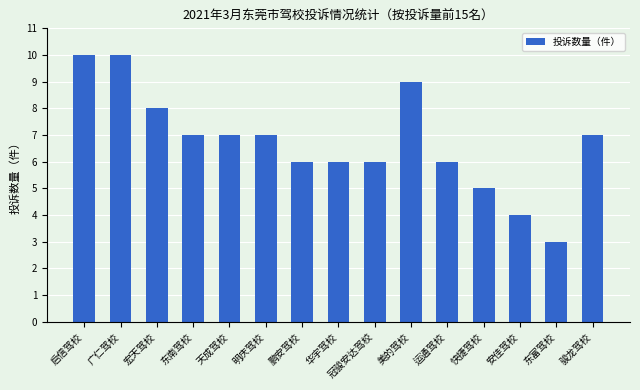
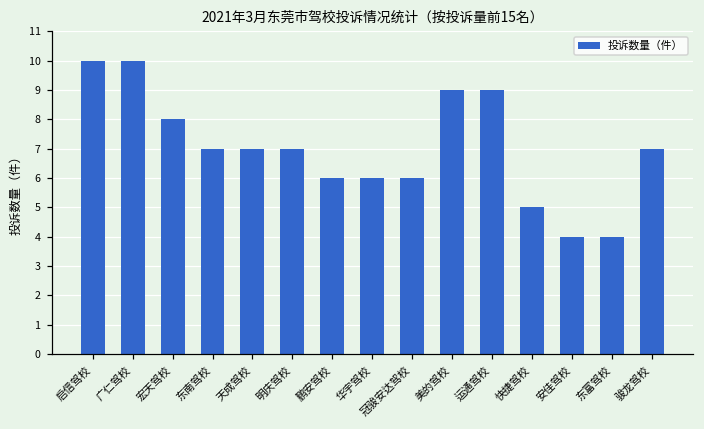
  {
    "启信驾校": 10,
    "广仁驾校": 10,
    "宏天驾校": 8,
    "东南驾校": 7,
    "天成驾校": 7,
    "明庆驾校": 7,
    "鹏安驾校": 6,
    "华宇驾校": 6,
    "冠骏安达驾校": 6,
    "美的驾校": 9,
-   "运通驾校": 6,
+   "运通驾校": 9,
    "快捷驾校": 5,
    "安佳驾校": 4,
-   "东富驾校": 3,
+   "东富驾校": 4,
    "骏龙驾校": 7
  }
